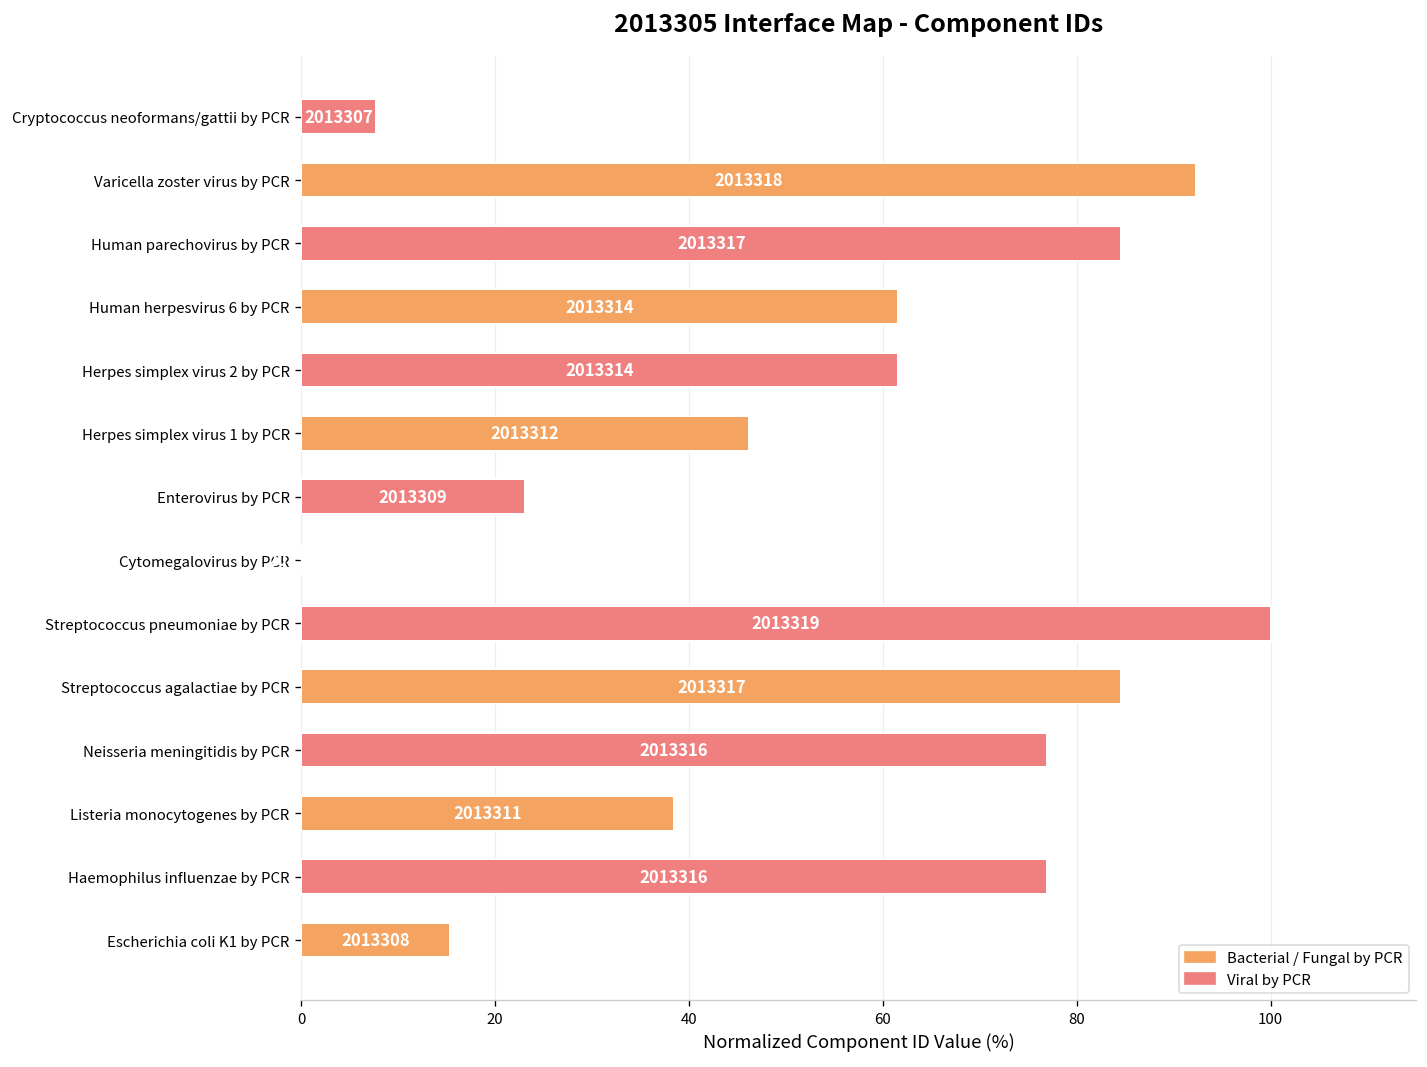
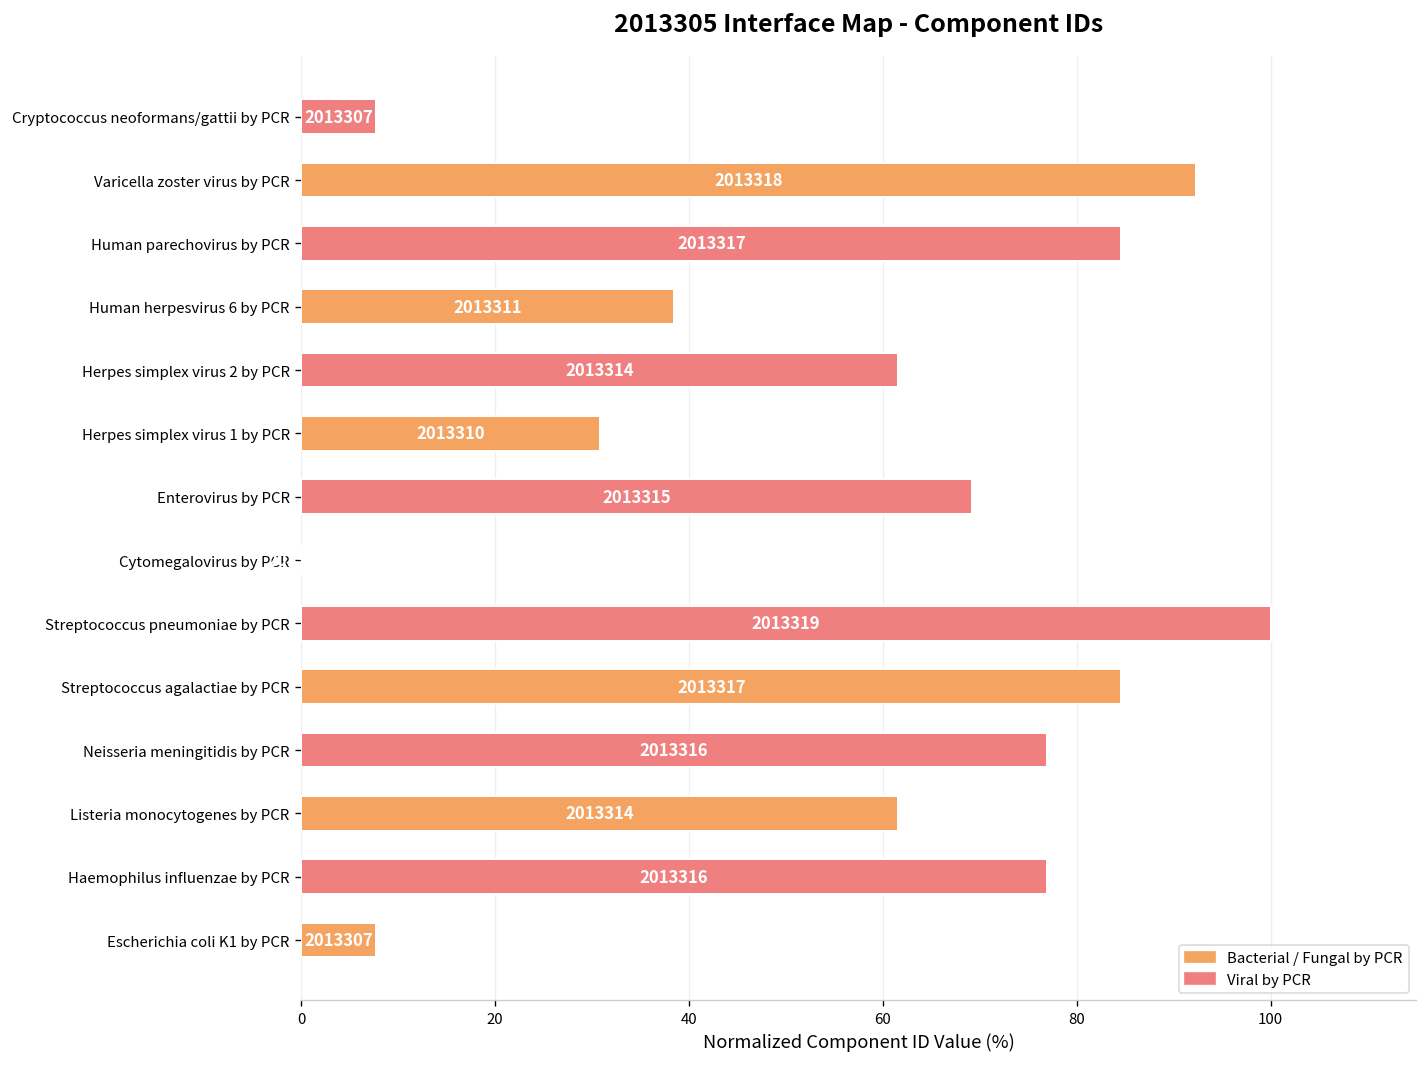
  {
-   "Human herpesvirus 6 by PCR": 2013314,
-   "Herpes simplex virus 1 by PCR": 2013312,
-   "Enterovirus by PCR": 2013309,
-   "Listeria monocytogenes by PCR": 2013311,
-   "Escherichia coli K1 by PCR": 2013308
+   "Human herpesvirus 6 by PCR": 2013311,
+   "Herpes simplex virus 1 by PCR": 2013310,
+   "Enterovirus by PCR": 2013315,
+   "Listeria monocytogenes by PCR": 2013314,
+   "Escherichia coli K1 by PCR": 2013307
  }
